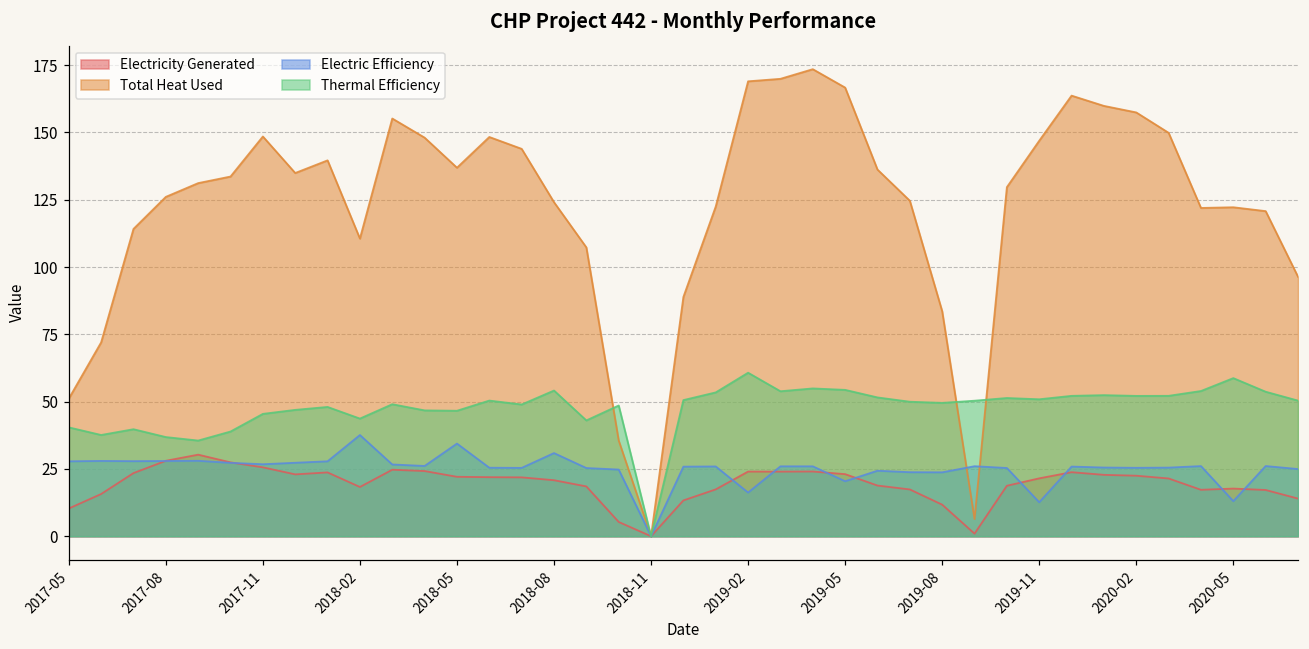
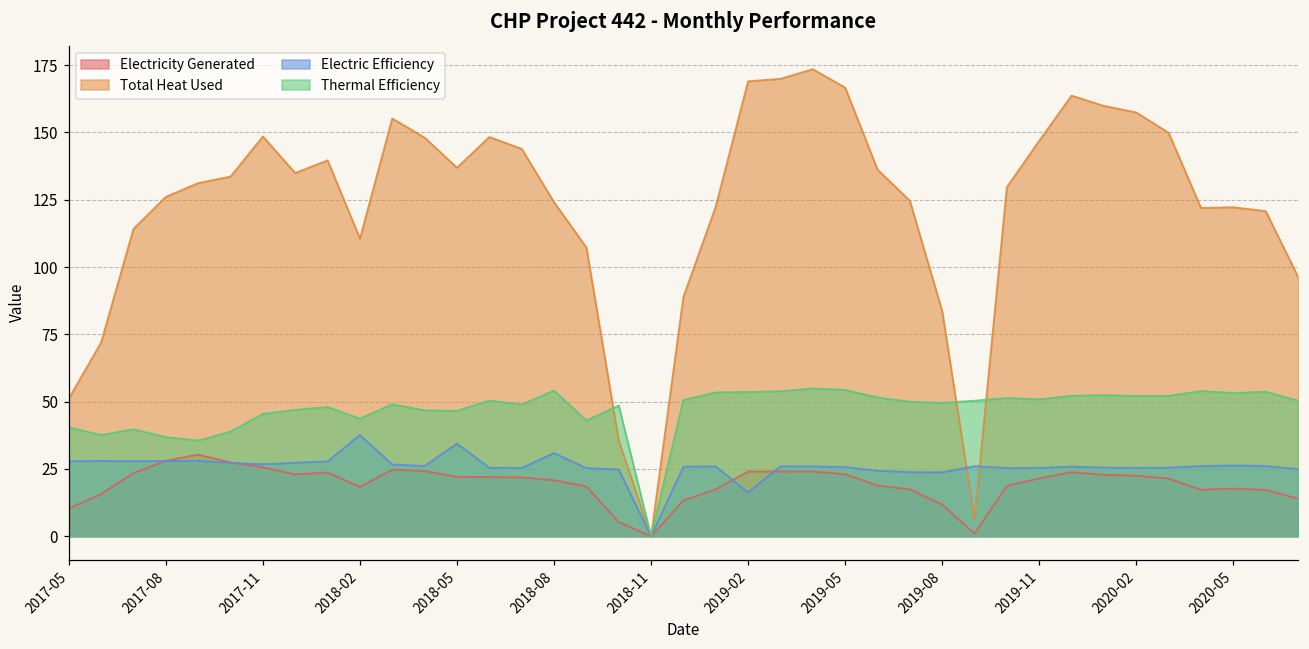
  {
    "Electric Efficiency": {
      "2017-05": 28,
      "2017-11": 27,
      "2018-02": 38,
      "2018-05": 34,
      "2018-08": 31,
      "2019-02": 16,
-     "2019-05": 20,
+     "2019-05": 26,
      "2019-08": 24,
-     "2019-11": 13,
+     "2019-11": 25,
      "2020-02": 25,
-     "2020-05": 13
+     "2020-05": 26
    },
    "Thermal Efficiency": {
      "2017-05": 40,
      "2017-08": 37,
      "2017-11": 45,
      "2018-02": 44,
      "2018-05": 47,
      "2018-08": 54,
-     "2019-02": 61,
+     "2019-02": 54,
      "2019-05": 54,
      "2019-08": 50,
      "2019-11": 51,
      "2020-02": 52,
-     "2020-05": 59
+     "2020-05": 53
    }
  }
